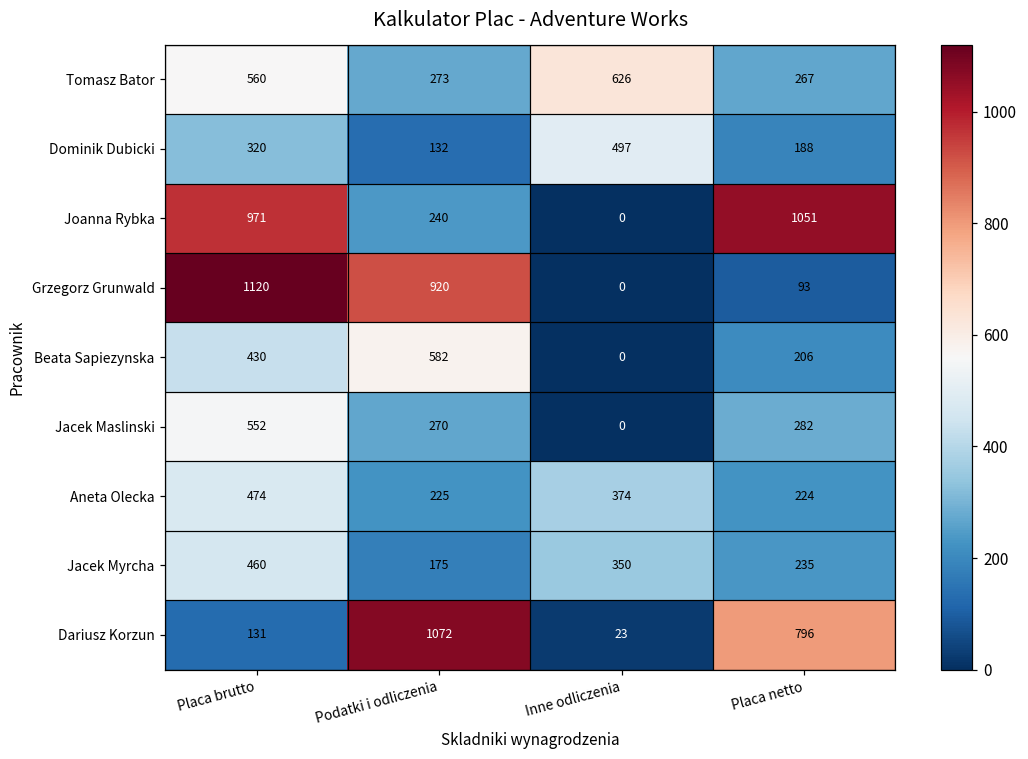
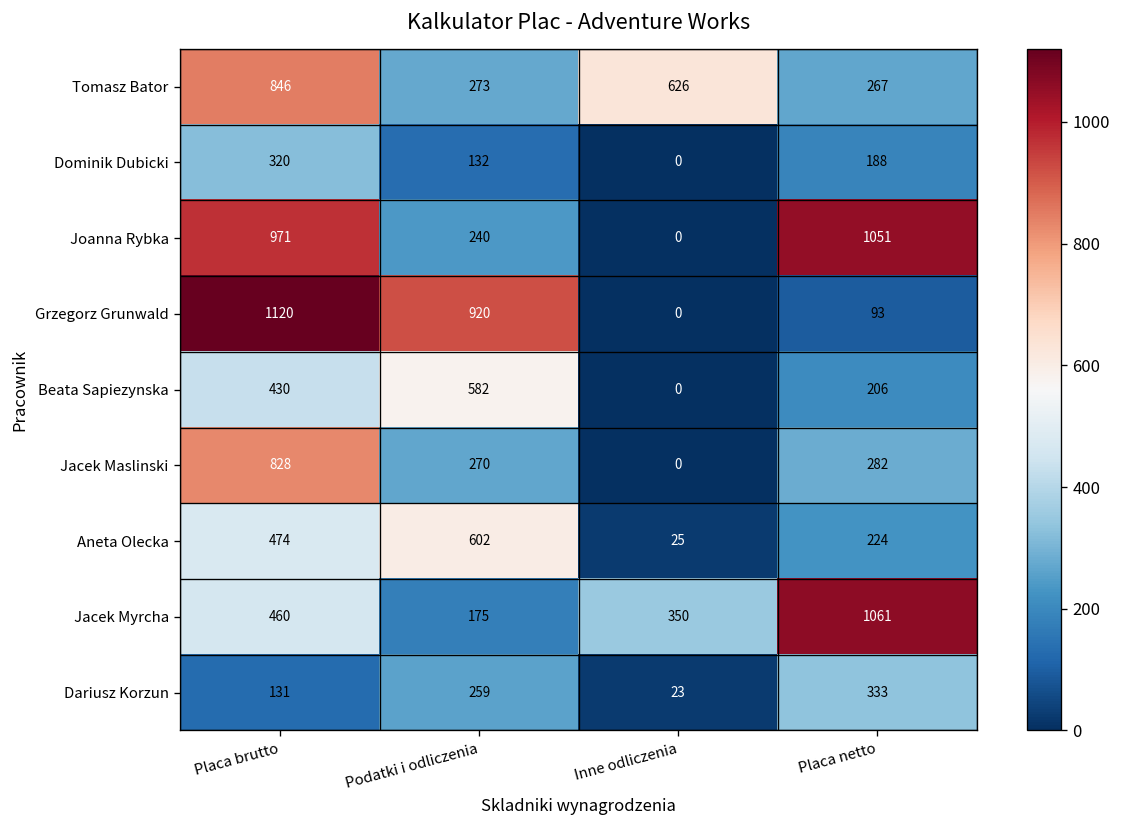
  {
    "Tomasz Bator": {
-     "Placa brutto": 560,
+     "Placa brutto": 846,
      "Podatki i odliczenia": 273,
      "Inne odliczenia": 626,
      "Placa netto": 267
    },
    "Dominik Dubicki": {
      "Placa brutto": 320,
      "Podatki i odliczenia": 132,
-     "Inne odliczenia": 497,
+     "Inne odliczenia": 0,
      "Placa netto": 188
    },
    "Joanna Rybka": {
      "Placa brutto": 971,
      "Podatki i odliczenia": 240,
      "Inne odliczenia": 0,
      "Placa netto": 1051
    },
    "Grzegorz Grunwald": {
      "Placa brutto": 1120,
      "Podatki i odliczenia": 920,
      "Inne odliczenia": 0,
      "Placa netto": 93
    },
    "Beata Sapiezynska": {
      "Placa brutto": 430,
      "Podatki i odliczenia": 582,
      "Inne odliczenia": 0,
      "Placa netto": 206
    },
    "Jacek Maslinski": {
-     "Placa brutto": 552,
+     "Placa brutto": 828,
      "Podatki i odliczenia": 270,
      "Inne odliczenia": 0,
      "Placa netto": 282
    },
    "Aneta Olecka": {
      "Placa brutto": 474,
-     "Podatki i odliczenia": 225,
-     "Inne odliczenia": 374,
+     "Podatki i odliczenia": 602,
+     "Inne odliczenia": 25,
      "Placa netto": 224
    },
    "Jacek Myrcha": {
      "Placa brutto": 460,
      "Podatki i odliczenia": 175,
      "Inne odliczenia": 350,
-     "Placa netto": 235
+     "Placa netto": 1061
    },
    "Dariusz Korzun": {
      "Placa brutto": 131,
-     "Podatki i odliczenia": 1072,
+     "Podatki i odliczenia": 259,
      "Inne odliczenia": 23,
-     "Placa netto": 796
+     "Placa netto": 333
    }
  }
